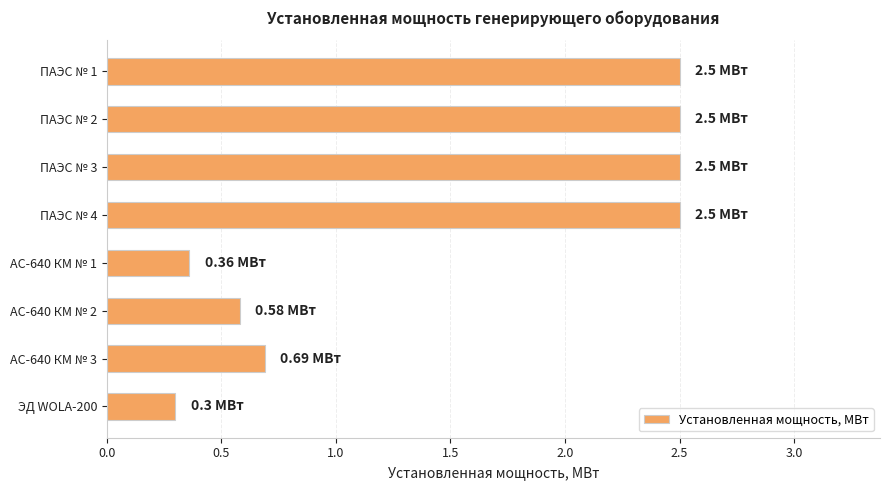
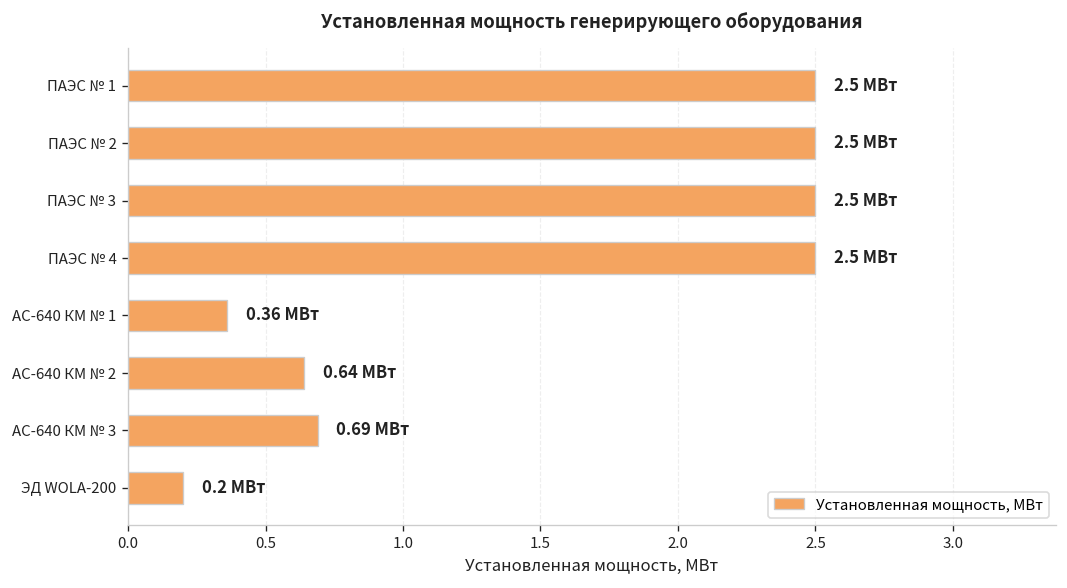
  {
    "ПАЭС № 1": 2.5,
    "ПАЭС № 2": 2.5,
    "ПАЭС № 3": 2.5,
    "ПАЭС № 4": 2.5,
    "АС-640 КМ № 1": 0.36,
-   "АС-640 КМ № 2": 0.58,
+   "АС-640 КМ № 2": 0.64,
    "АС-640 КМ № 3": 0.69,
-   "ЭД WOLA-200": 0.3
+   "ЭД WOLA-200": 0.2
  }
